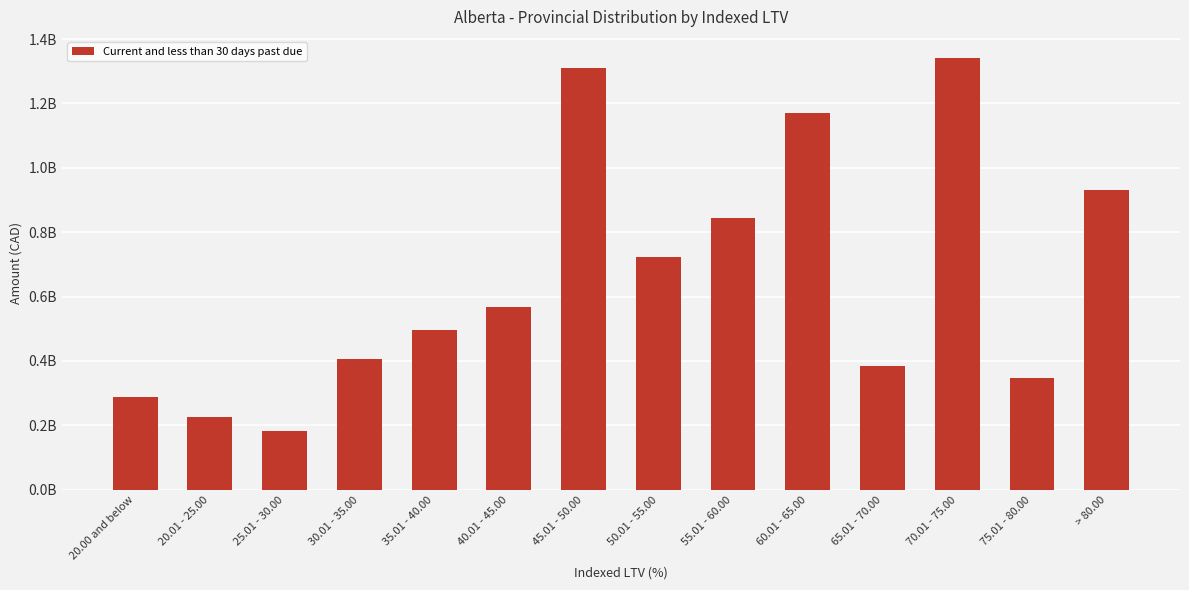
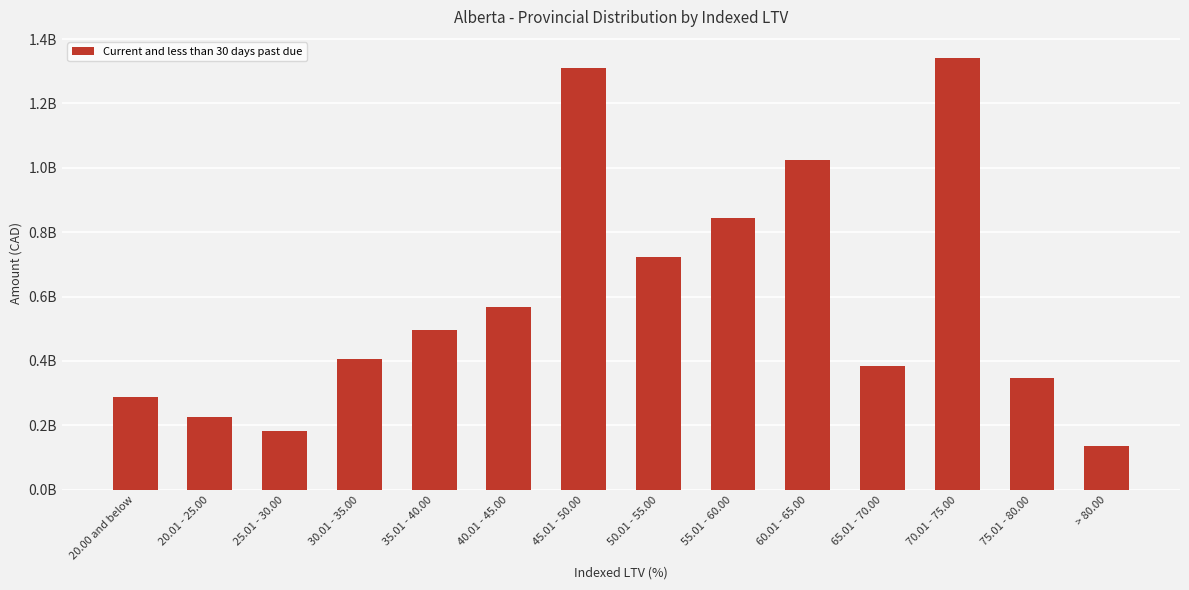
  {
    "20.00 and below": 290000000,
    "20.01 - 25.00": 230000000,
    "25.01 - 30.00": 180000000,
    "30.01 - 35.00": 400000000,
    "35.01 - 40.00": 500000000,
    "40.01 - 45.00": 570000000,
    "45.01 - 50.00": 1310000000,
    "50.01 - 55.00": 720000000,
    "55.01 - 60.00": 850000000,
-   "60.01 - 65.00": 1170000000,
+   "60.01 - 65.00": 1020000000,
    "65.01 - 70.00": 380000000,
    "70.01 - 75.00": 1340000000,
    "75.01 - 80.00": 350000000,
-   "> 80.00": 930000000
+   "> 80.00": 140000000
  }
